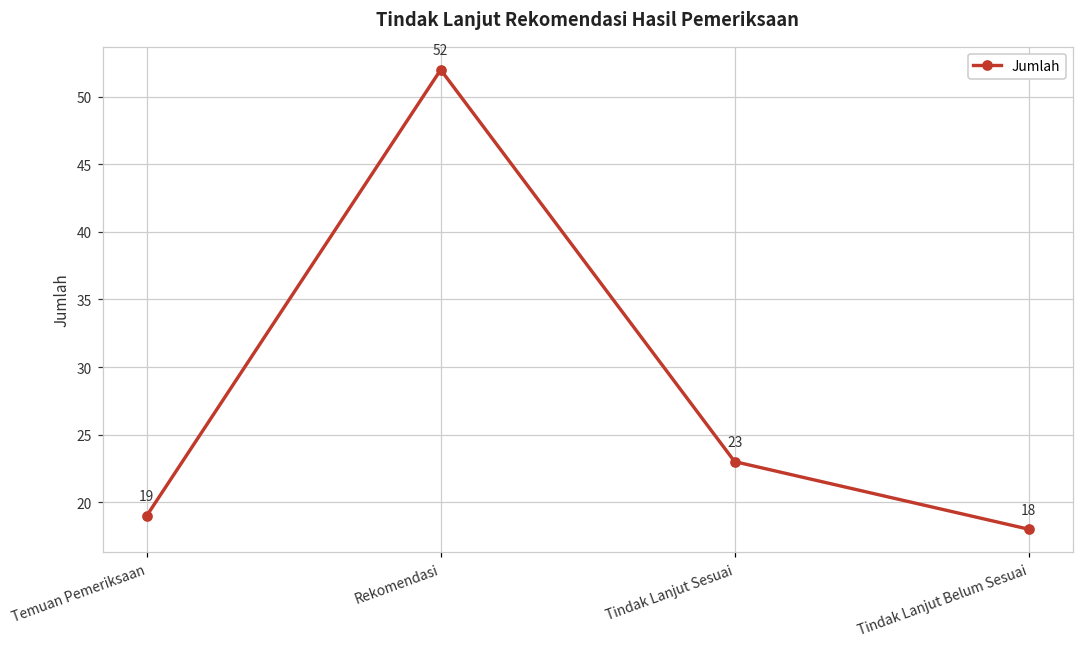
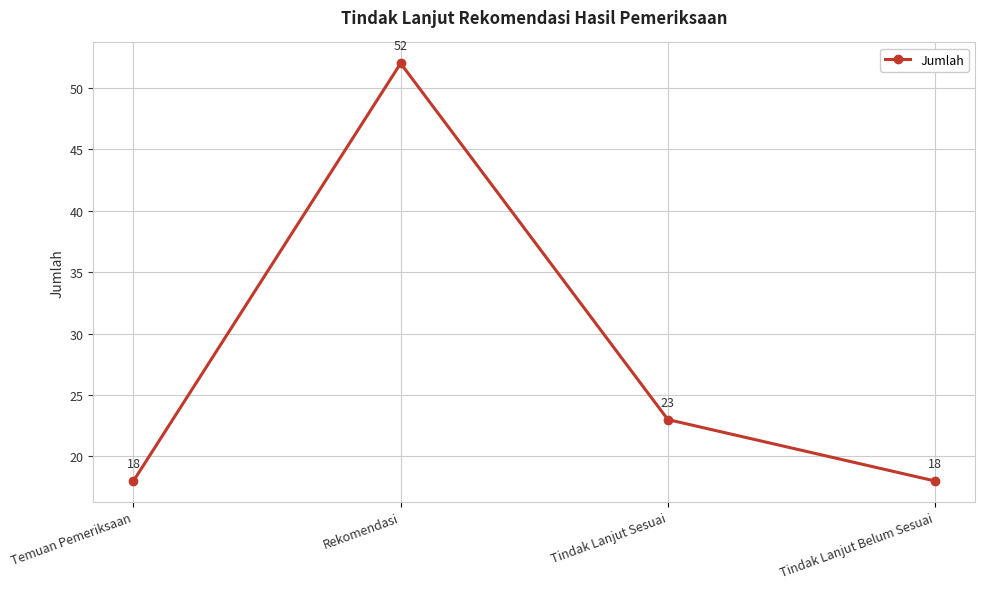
  {
-   "Temuan Pemeriksaan": 19,
+   "Temuan Pemeriksaan": 18,
    "Rekomendasi": 52,
    "Tindak Lanjut Sesuai": 23,
    "Tindak Lanjut Belum Sesuai": 18
  }
